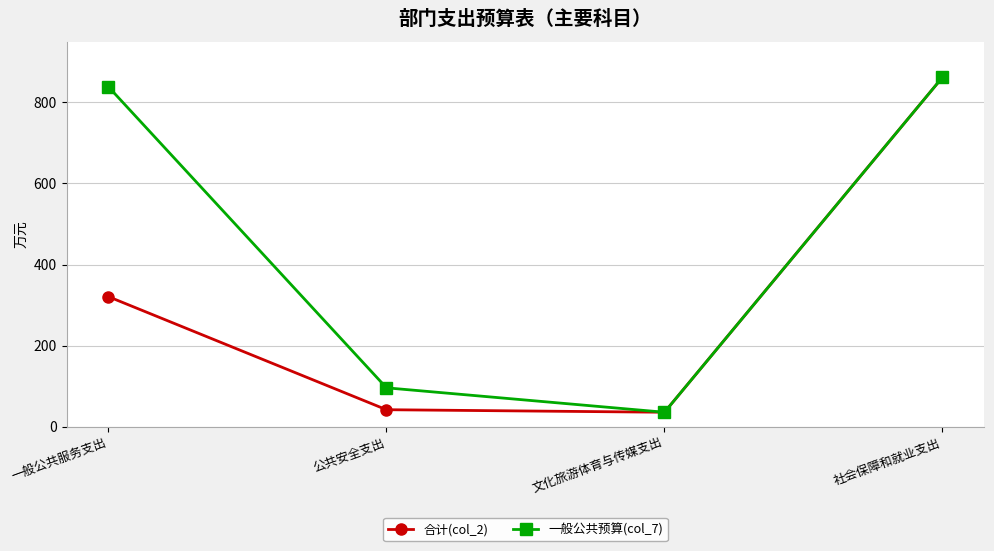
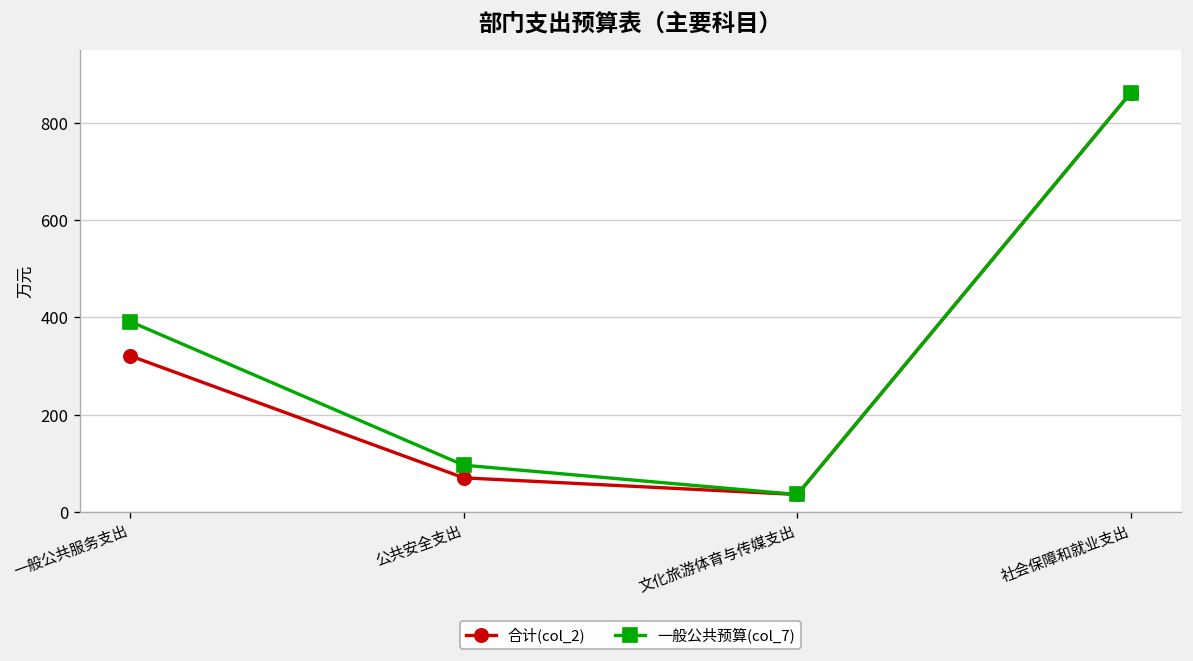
  {
    "合计(col_2)": {
      "一般公共服务支出": 320,
-     "公共安全支出": 40
+     "公共安全支出": 70
    },
    "一般公共预算(col_7)": {
-     "一般公共服务支出": 840,
+     "一般公共服务支出": 390,
      "公共安全支出": 100
    }
  }
